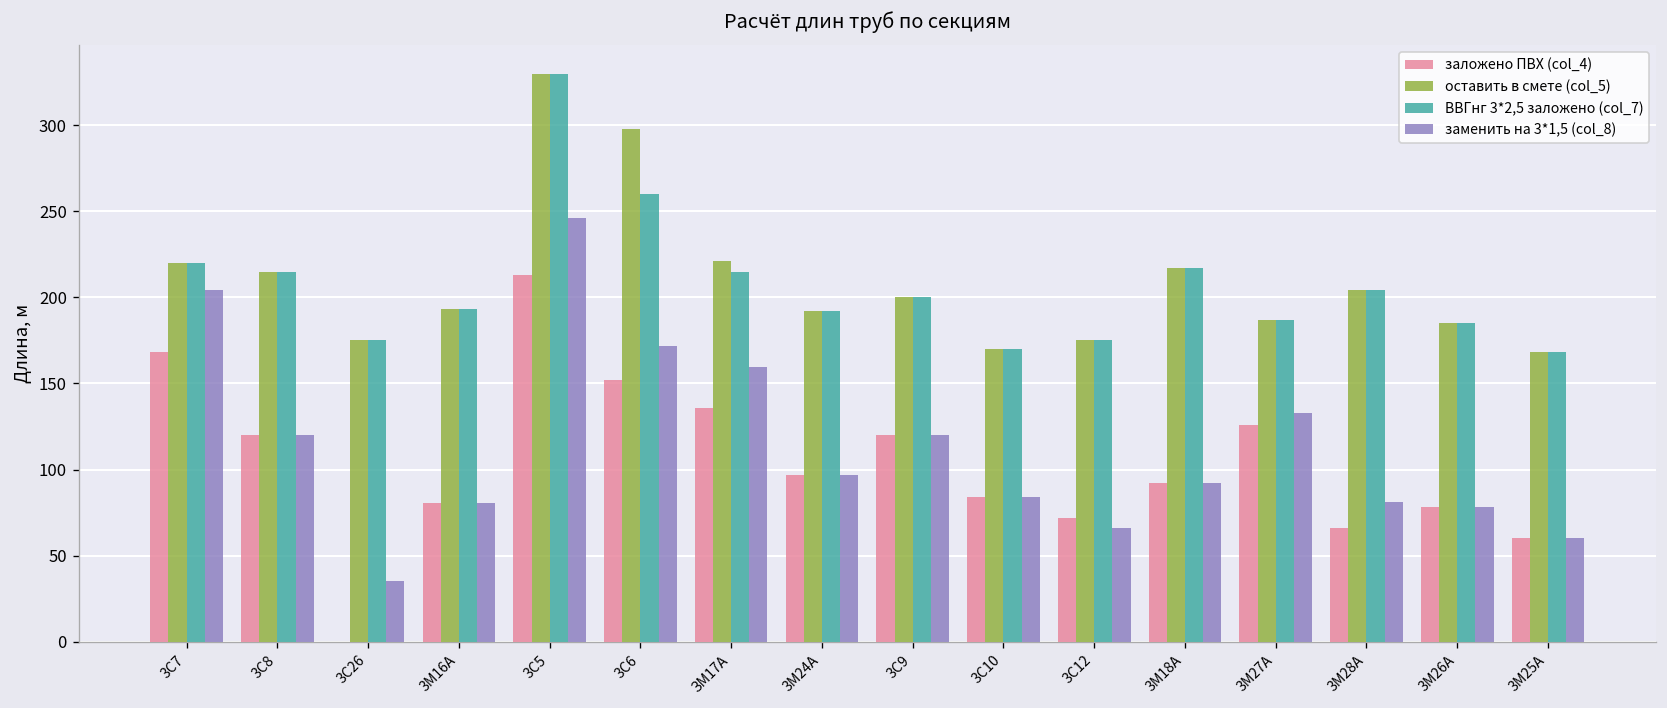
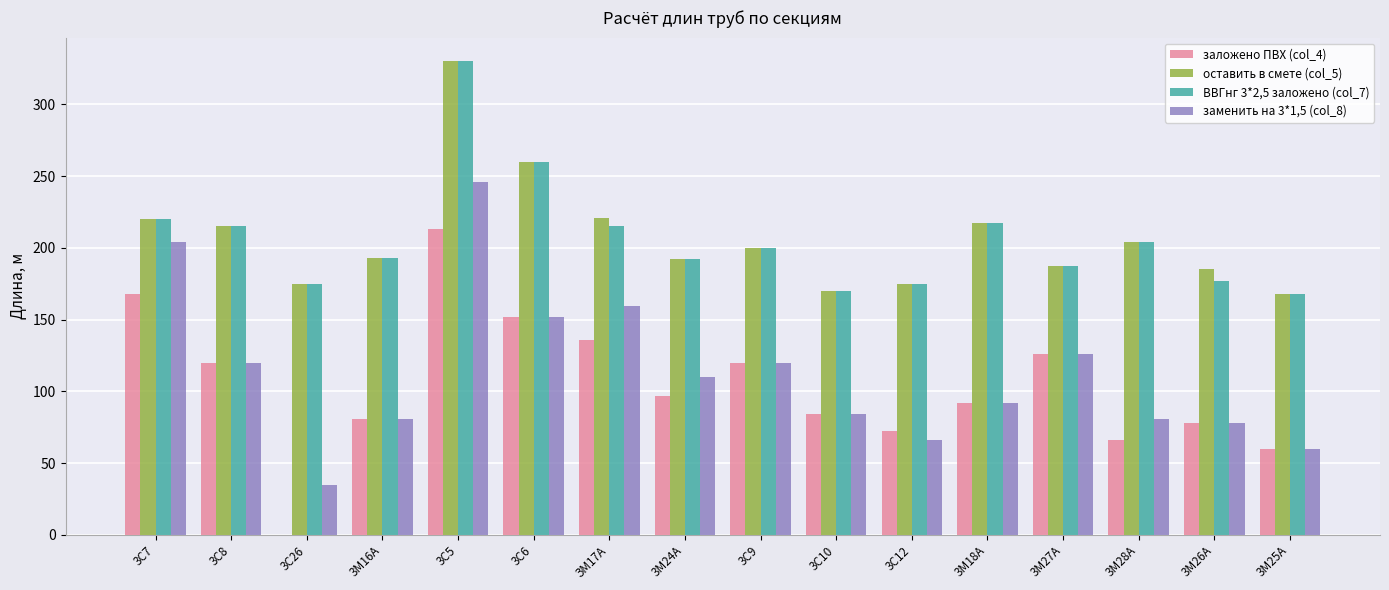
  {
    "заложено ПВХ (col_4)": {
      "3С7": 168,
      "3С8": 120,
      "3С26": 0,
      "3М16А": 81,
      "3C5": 213,
      "3С6": 152,
      "ЗМ17А": 136,
      "3М24А": 97,
      "3С9": 120,
      "3С10": 84,
      "3С12": 72,
      "3М18А": 92,
      "3М27А": 126,
      "3М28А": 66,
      "3М26А": 78,
      "3М25А": 60
    },
    "оставить в смете (col_5)": {
      "3С7": 220,
      "3С8": 215,
      "3С26": 175,
      "3М16А": 193,
      "3C5": 330,
-     "3С6": 298,
+     "3С6": 260,
      "ЗМ17А": 221,
      "3М24А": 192,
      "3С9": 200,
      "3С10": 170,
      "3С12": 175,
      "3М18А": 217,
      "3М27А": 187,
      "3М28А": 204,
      "3М26А": 185,
      "3М25А": 168
    },
    "ВВГнг 3*2,5 заложено (col_7)": {
      "3С7": 220,
      "3С8": 215,
      "3С26": 175,
      "3М16А": 193,
      "3C5": 330,
      "3С6": 260,
      "ЗМ17А": 215,
      "3М24А": 192,
      "3С9": 200,
      "3С10": 170,
      "3С12": 175,
      "3М18А": 217,
      "3М27А": 187,
      "3М28А": 204,
-     "3М26А": 185,
+     "3М26А": 177,
      "3М25А": 168
    },
    "заменить на 3*1,5 (col_8)": {
      "3С7": 204,
      "3С8": 120,
      "3С26": 35,
      "3М16А": 81,
      "3C5": 246,
-     "3С6": 172,
+     "3С6": 152,
      "ЗМ17А": 159,
-     "3М24А": 97,
+     "3М24А": 110,
      "3С9": 120,
      "3С10": 84,
      "3С12": 66,
      "3М18А": 92,
-     "3М27А": 133,
+     "3М27А": 126,
      "3М28А": 81,
      "3М26А": 78,
      "3М25А": 60
    }
  }
